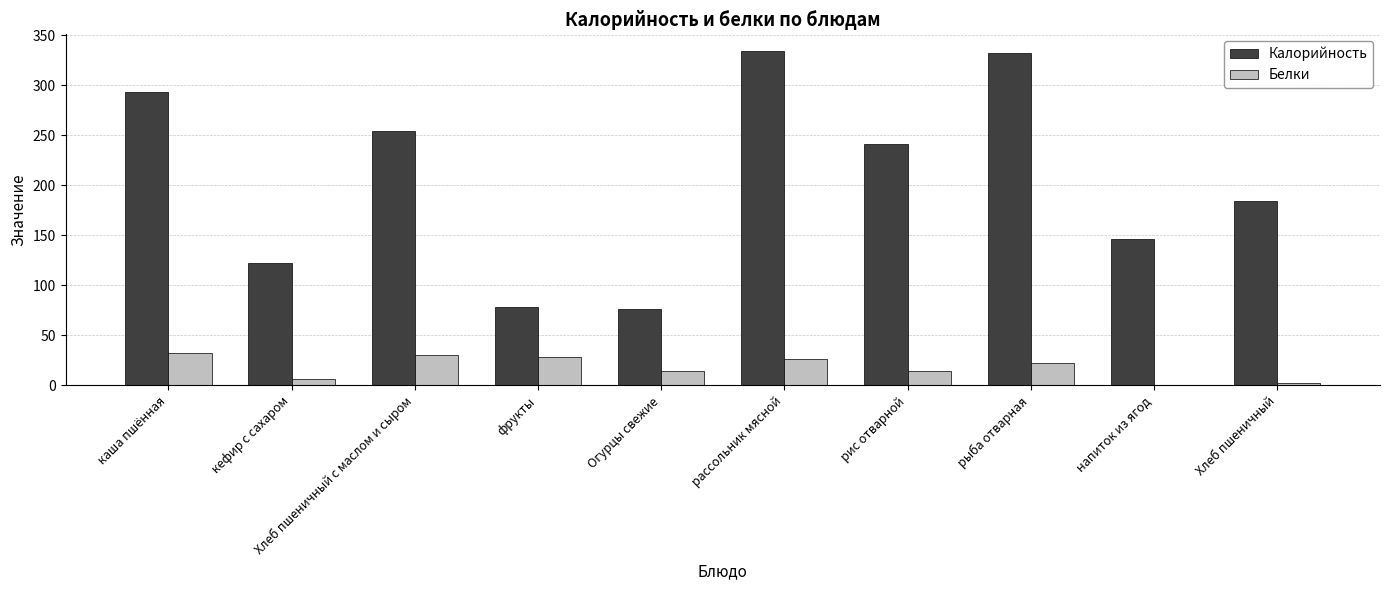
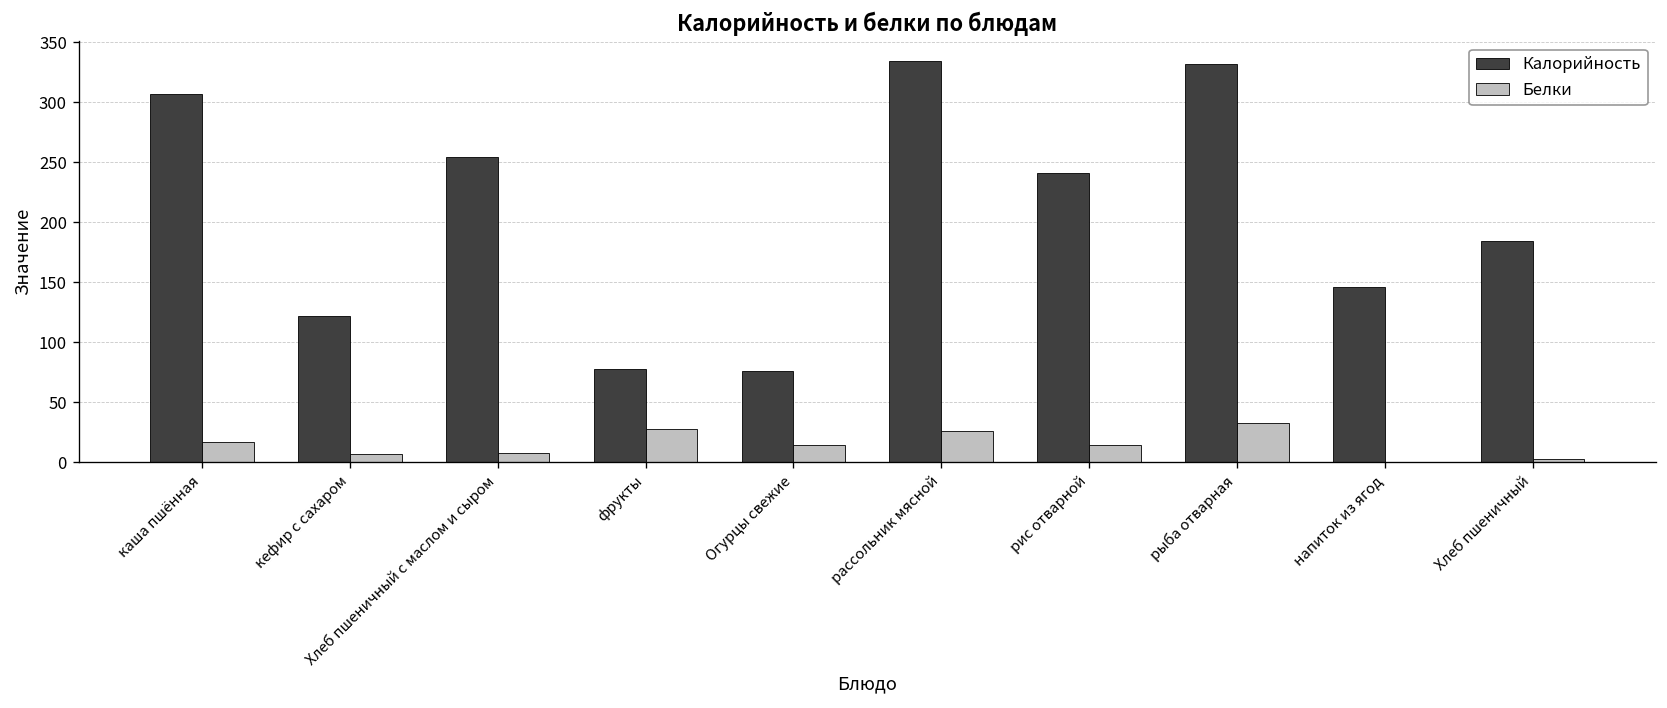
  {
    "Калорийность": {
-     "каша пшённая": 293,
+     "каша пшённая": 307,
      "кефир с сахаром": 122,
      "Хлеб пшеничный с маслом и сыром": 254,
      "фрукты": 78,
      "Огурцы свежие": 76,
      "рассольник мясной": 334,
      "рис отварной": 241,
      "рыба отварная": 332,
      "напиток из ягод": 146,
      "Хлеб пшеничный": 184
    },
    "Белки": {
-     "каша пшённая": 33,
+     "каша пшённая": 17,
      "кефир с сахаром": 7,
-     "Хлеб пшеничный с маслом и сыром": 30,
+     "Хлеб пшеничный с маслом и сыром": 8,
      "фрукты": 28,
      "Огурцы свежие": 14,
      "рассольник мясной": 26,
      "рис отварной": 14,
-     "рыба отварная": 22
+     "рыба отварная": 33
    }
  }
